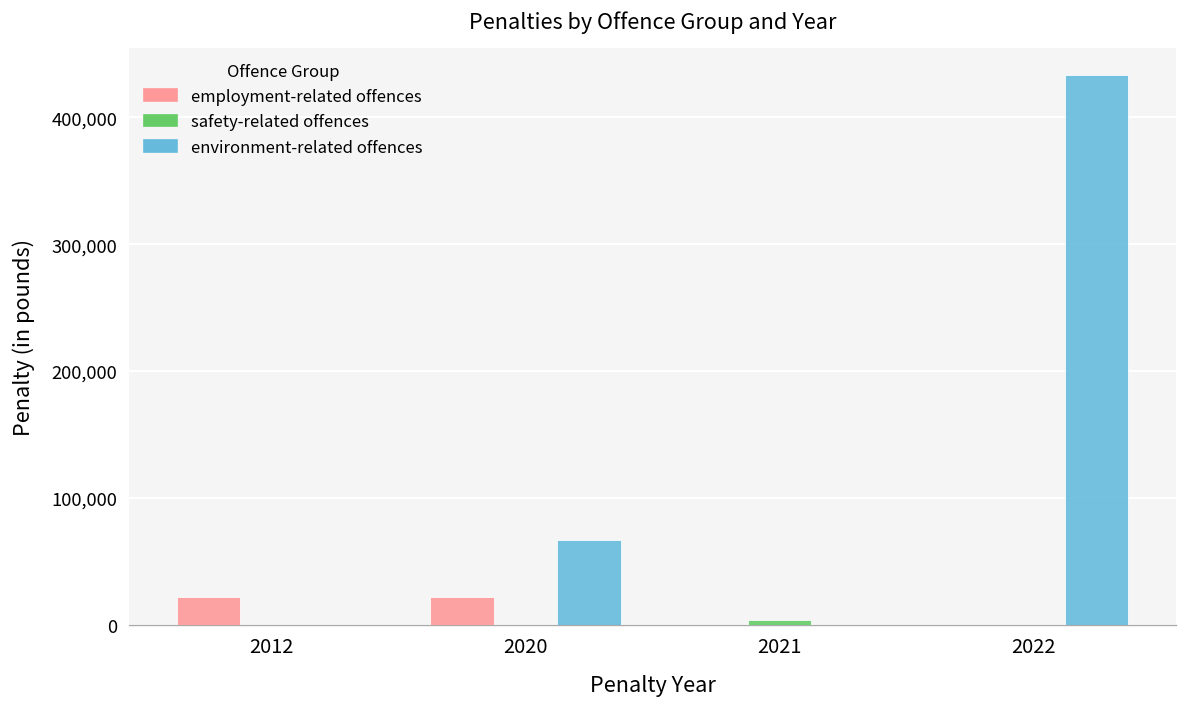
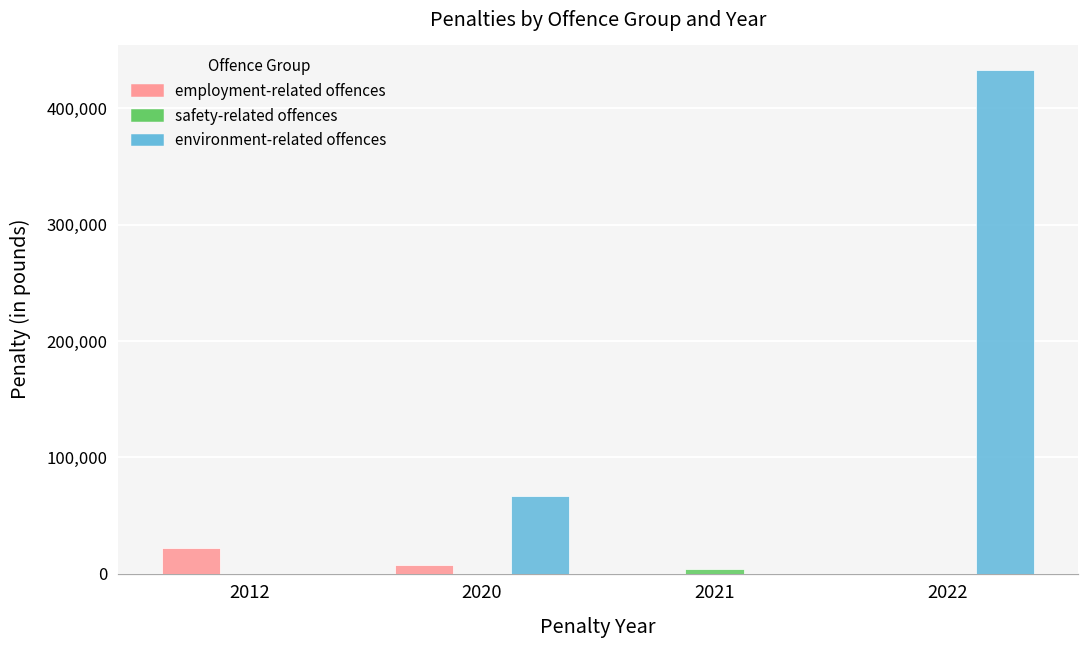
  {
    "employment-related offences": {
      "2012": "22,000",
-     "2020": "22,000",
+     "2020": "7,000",
      "2021": "0",
      "2022": "0"
    },
    "safety-related offences": {
      "2012": "0",
      "2020": "0",
      "2021": "4,000",
      "2022": "0"
    },
    "environment-related offences": {
      "2012": "0",
      "2020": "66,000",
      "2021": "0",
      "2022": "433,000"
    }
  }
